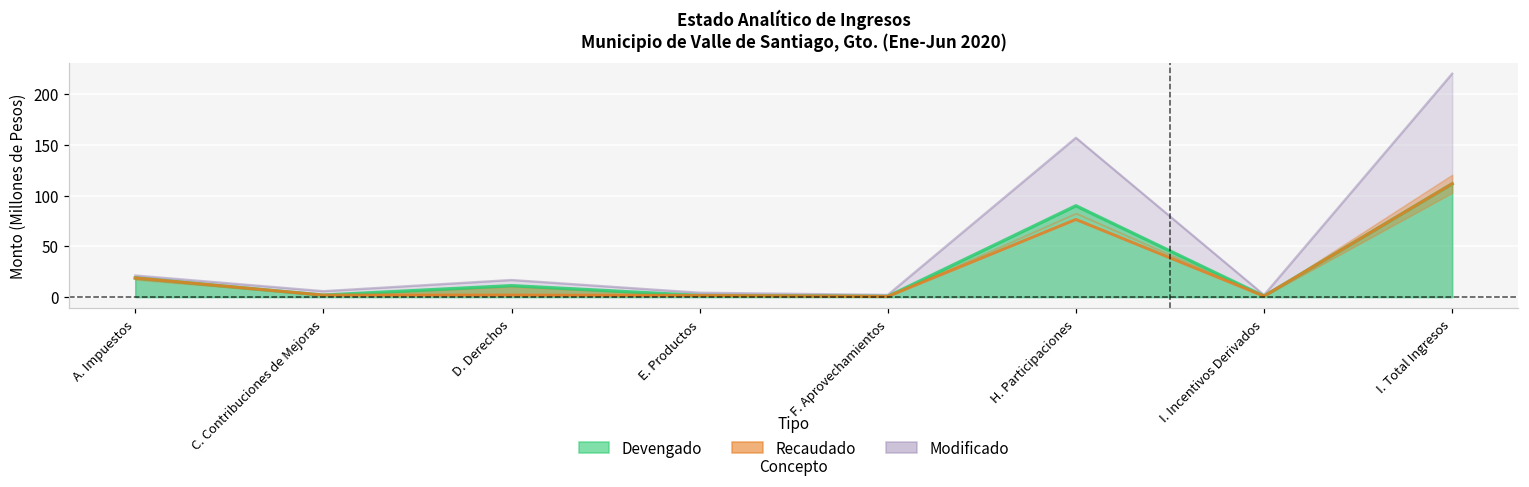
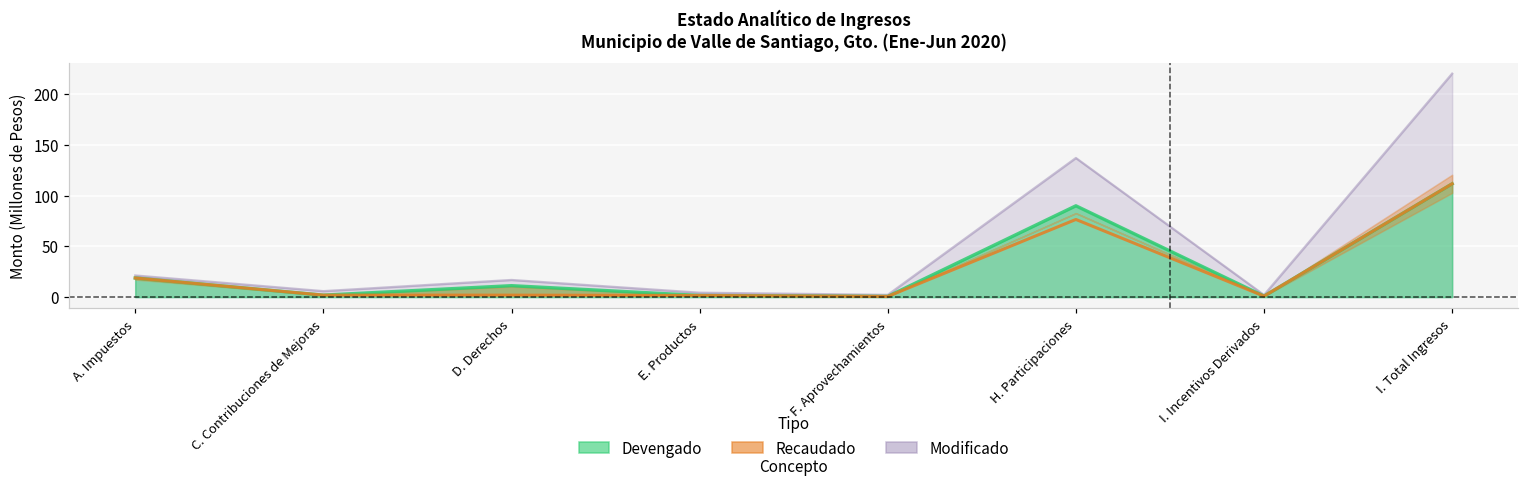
  {
    "Modificado": {
      "C. Contribuciones de Mejoras": 10,
      "D. Derechos": 20,
-     "H. Participaciones": 160,
+     "H. Participaciones": 140,
      "I. Total Ingresos": 220
    },
    "Devengado": {
      "H. Participaciones": 90
    }
  }
